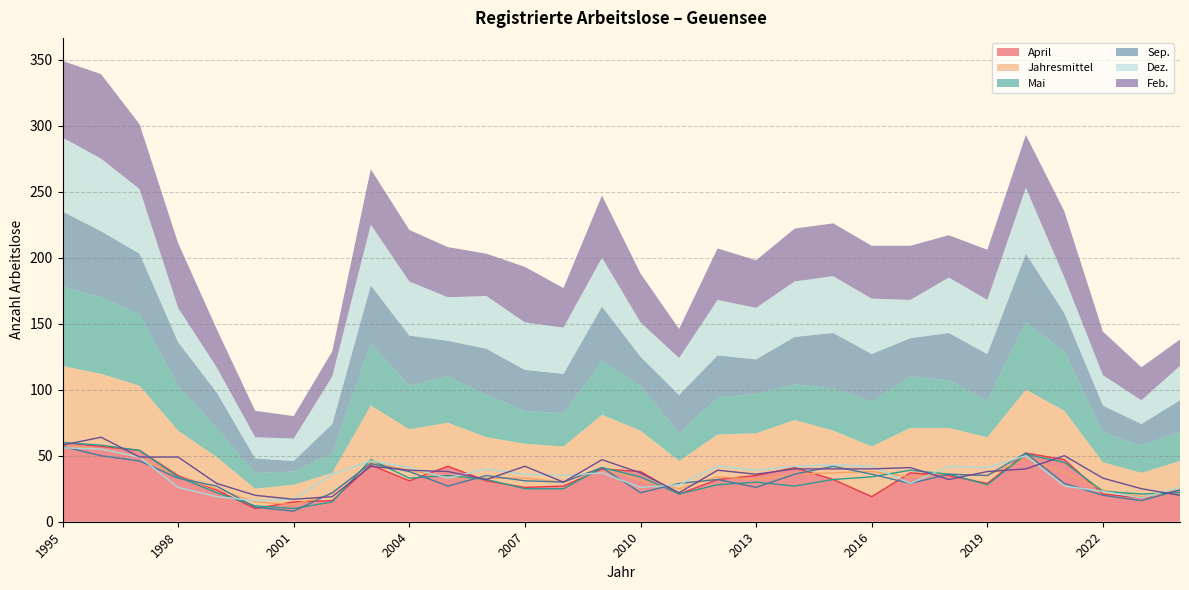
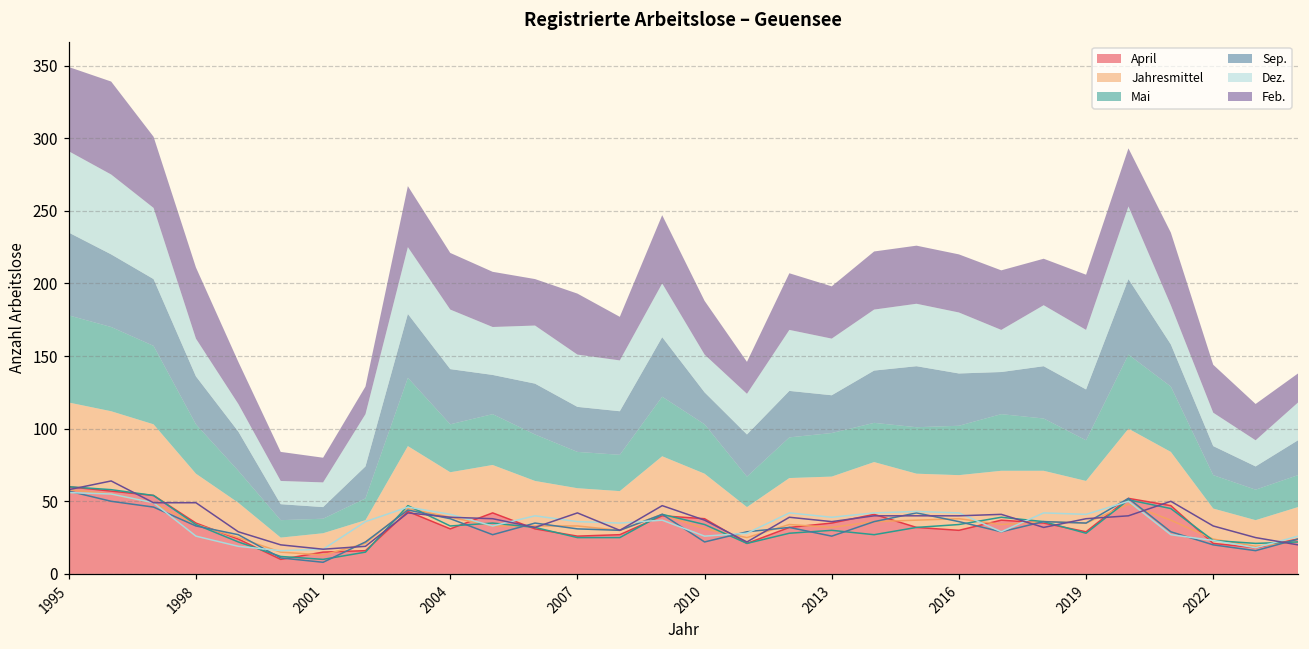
  {
    "April": {
      "2001": 15,
      "2004": 31,
-     "2016": 19
+     "2016": 30
    }
  }
